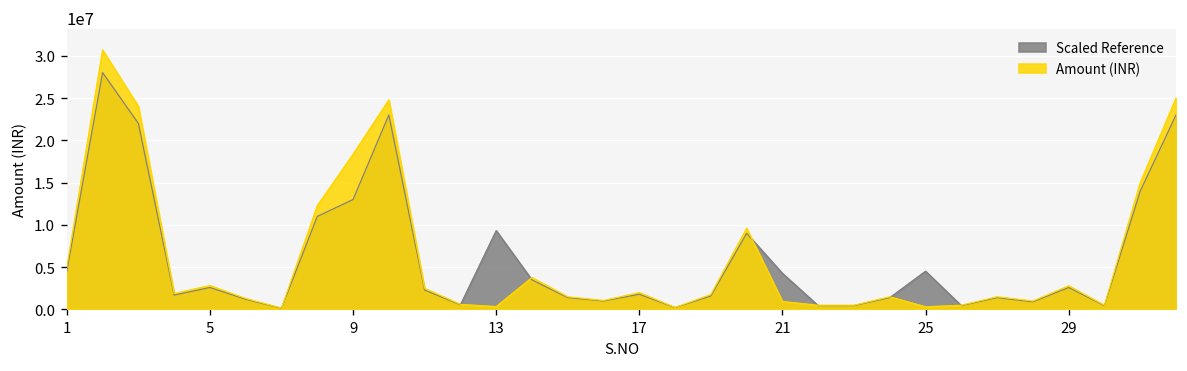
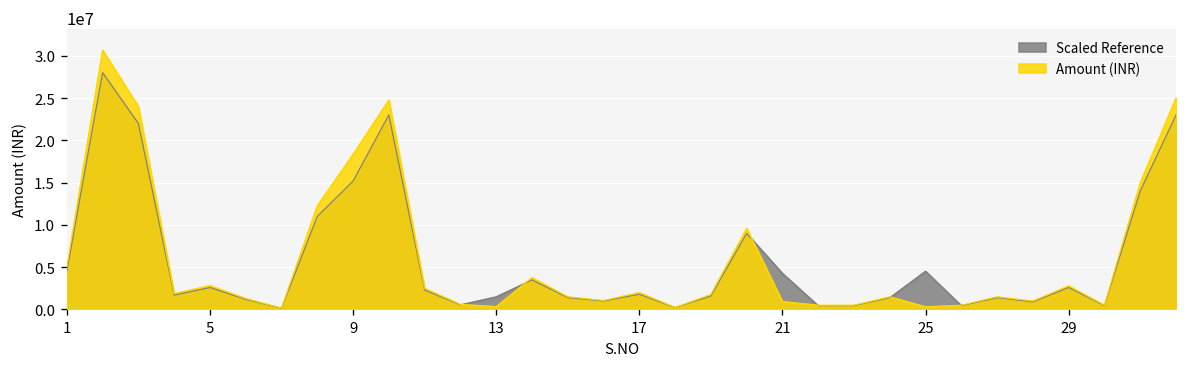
  {
    "Scaled Reference": {
      "1": 5000000,
-     "9": 13000000,
-     "13": 9000000,
+     "9": 15000000,
+     "13": 2000000,
      "21": 4000000,
      "25": 5000000
    },
    "Amount (INR)": {
      "1": 5000000,
      "9": 18000000,
      "13": 0,
      "21": 1000000,
      "25": 0
    }
  }
